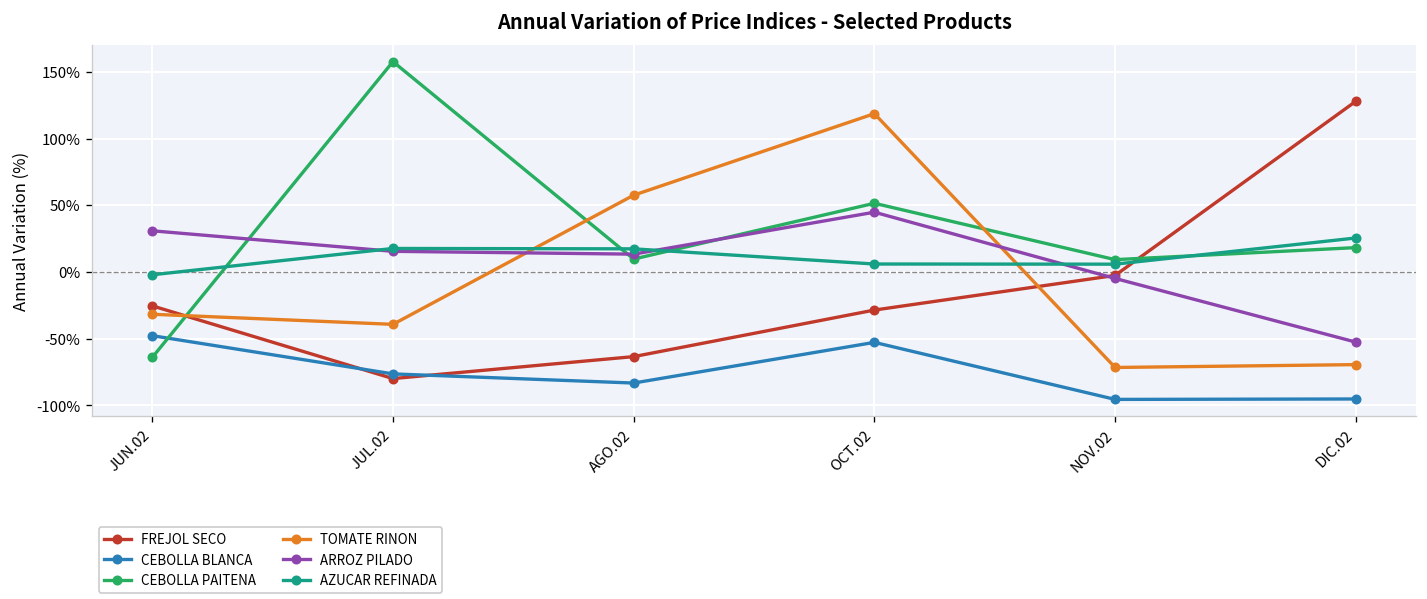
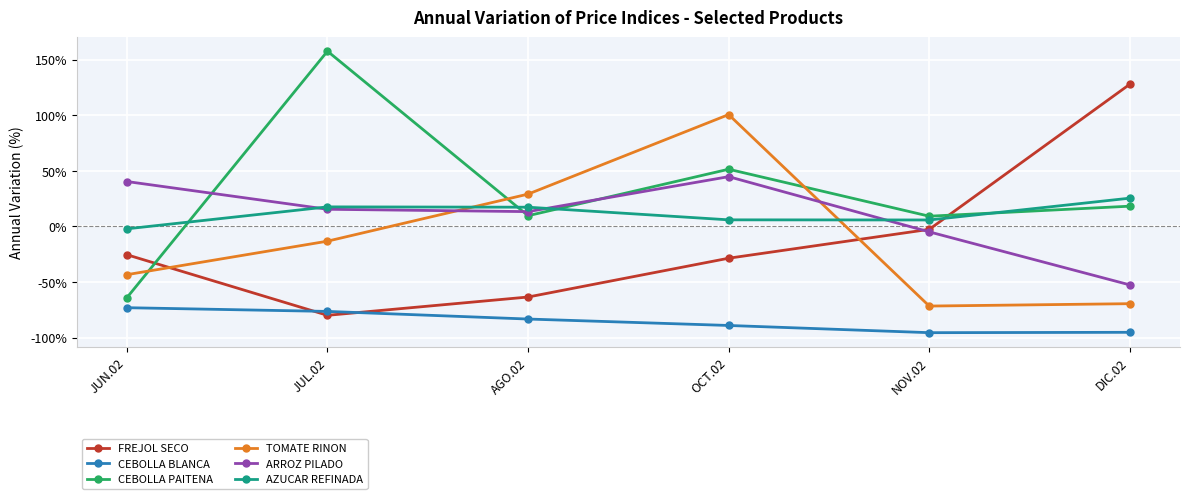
  {
    "FREJOL SECO": {
      "JUN.02": "-25%",
      "JUL.02": "-80%",
      "AGO.02": "-63%",
      "OCT.02": "-29%",
      "DIC.02": "128%"
    },
    "CEBOLLA BLANCA": {
-     "JUN.02": "-48%",
+     "JUN.02": "-73%",
      "JUL.02": "-76%",
      "AGO.02": "-83%",
-     "OCT.02": "-53%",
+     "OCT.02": "-89%",
      "NOV.02": "-95%",
      "DIC.02": "-95%"
    },
    "TOMATE RINON": {
-     "JUN.02": "-32%",
-     "JUL.02": "-39%",
-     "AGO.02": "58%",
-     "OCT.02": "119%",
+     "JUN.02": "-43%",
+     "JUL.02": "-13%",
+     "AGO.02": "29%",
+     "OCT.02": "101%",
      "NOV.02": "-72%",
      "DIC.02": "-69%"
    },
    "ARROZ PILADO": {
-     "JUN.02": "31%",
+     "JUN.02": "40%",
      "AGO.02": "13%",
      "OCT.02": "45%",
      "DIC.02": "-53%"
    }
  }
